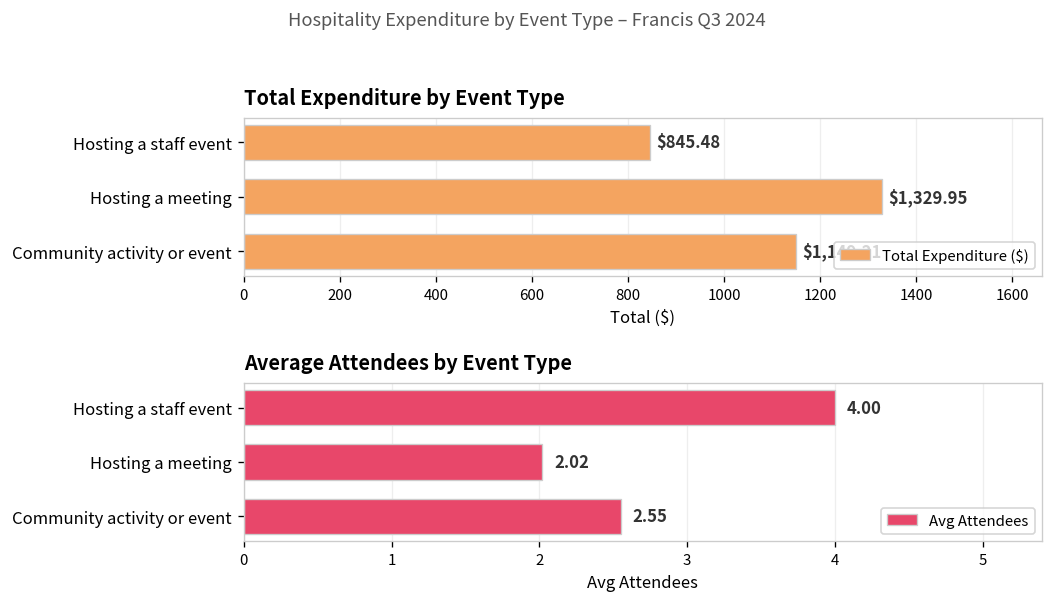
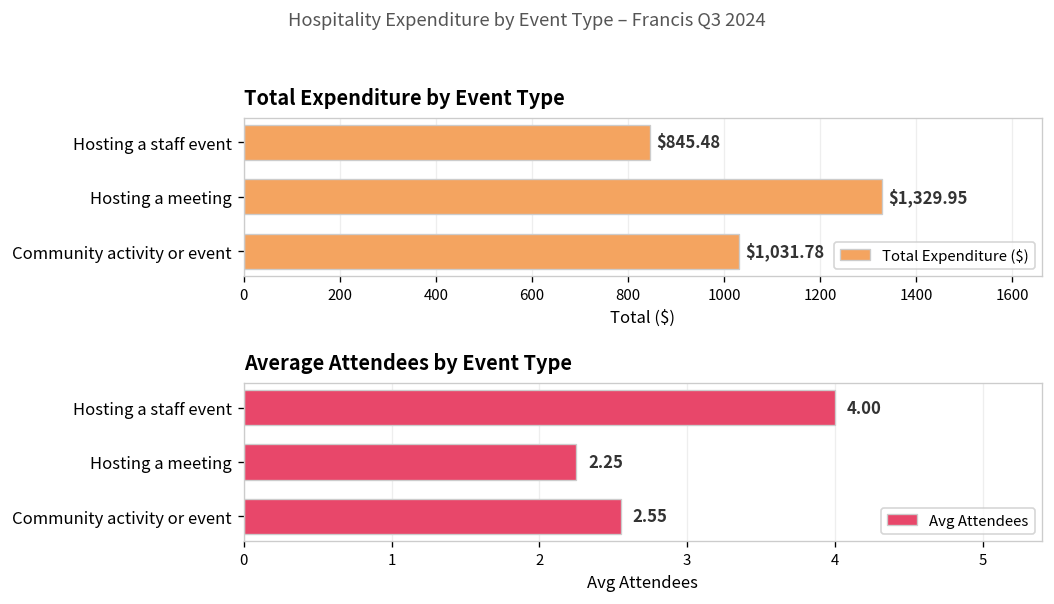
  {
    "Total Expenditure by Event Type": {
-     "Community activity or event": 1150
+     "Community activity or event": 1030
    },
    "Average Attendees by Event Type": {
      "Hosting a staff event": 4.00,
-     "Hosting a meeting": 2.02,
+     "Hosting a meeting": 2.25,
      "Community activity or event": 2.55
    }
  }
